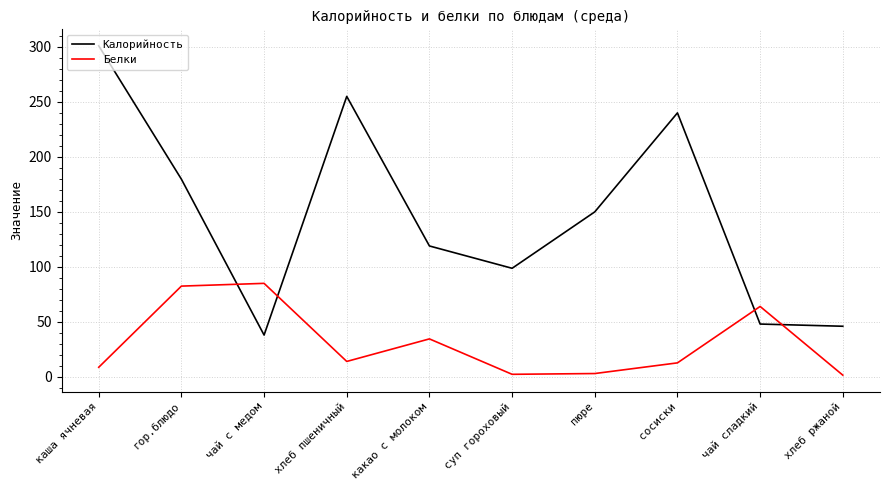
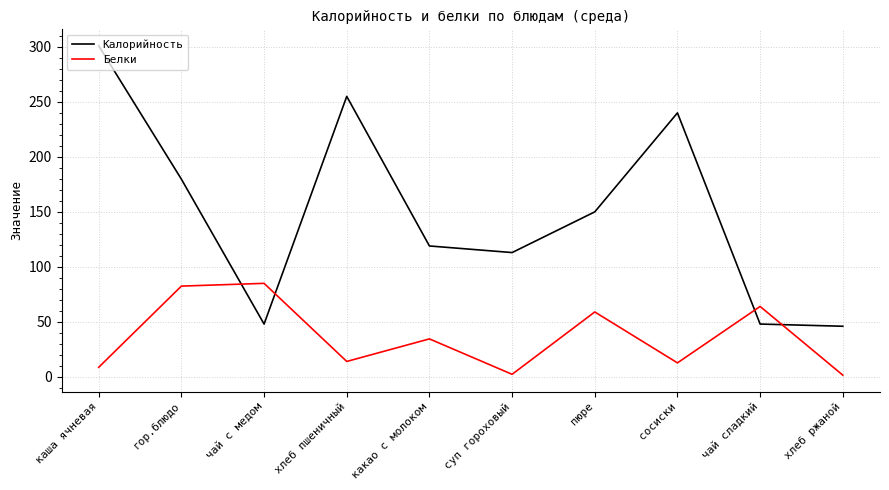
  {
    "Калорийность": {
      "гор.блюдо": 180,
-     "чай с медом": 38,
+     "чай с медом": 48,
      "хлеб пшеничный": 255,
      "какао с молоком": 119,
-     "суп гороховый": 99,
+     "суп гороховый": 113,
      "пюре": 150,
      "сосиски": 240,
      "чай сладкий": 48,
      "хлеб ржаной": 46
    },
    "Белки": {
      "каша ячневая": 9,
      "гор.блюдо": 83,
      "чай с медом": 85,
      "хлеб пшеничный": 14,
      "какао с молоком": 35,
      "суп гороховый": 2,
-     "пюре": 3,
+     "пюре": 59,
      "сосиски": 13,
      "чай сладкий": 64,
      "хлеб ржаной": 2
    }
  }
